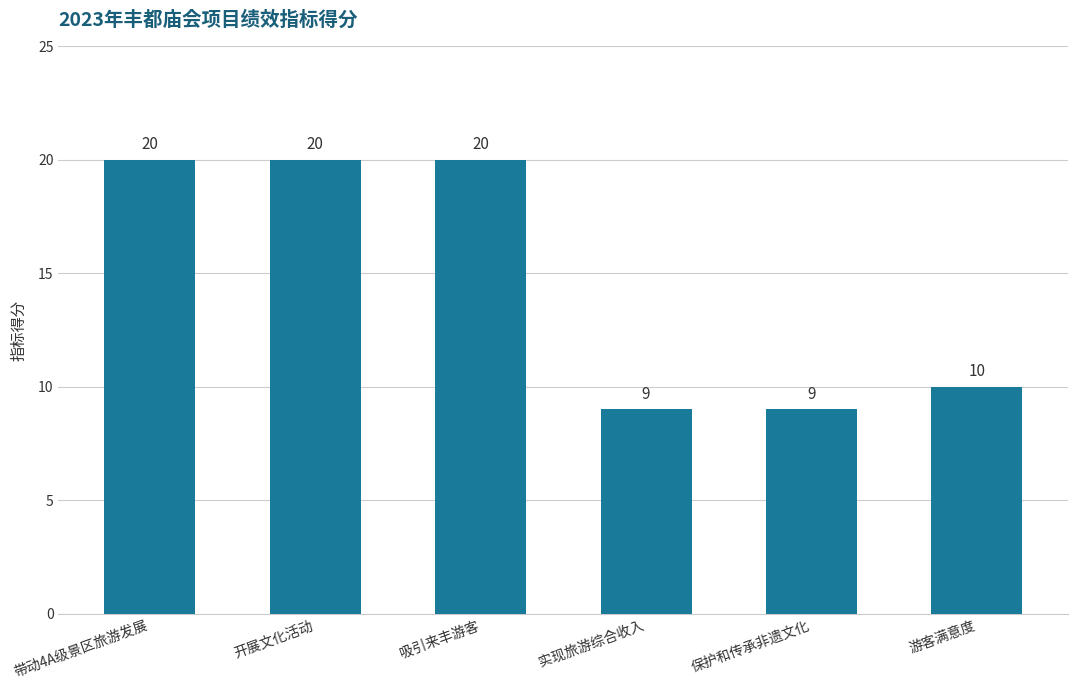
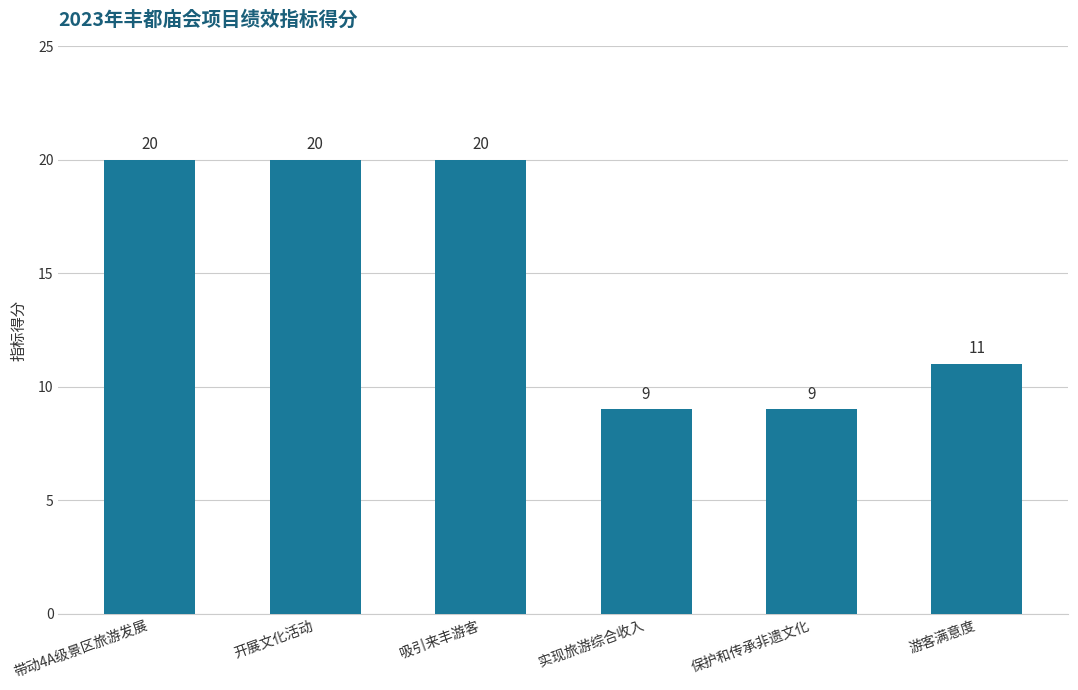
  {
    "带动4A级景区旅游发展": 20,
    "开展文化活动": 20,
    "吸引来丰游客": 20,
    "实现旅游综合收入": 9,
    "保护和传承非遗文化": 9,
-   "游客满意度": 10
+   "游客满意度": 11
  }
